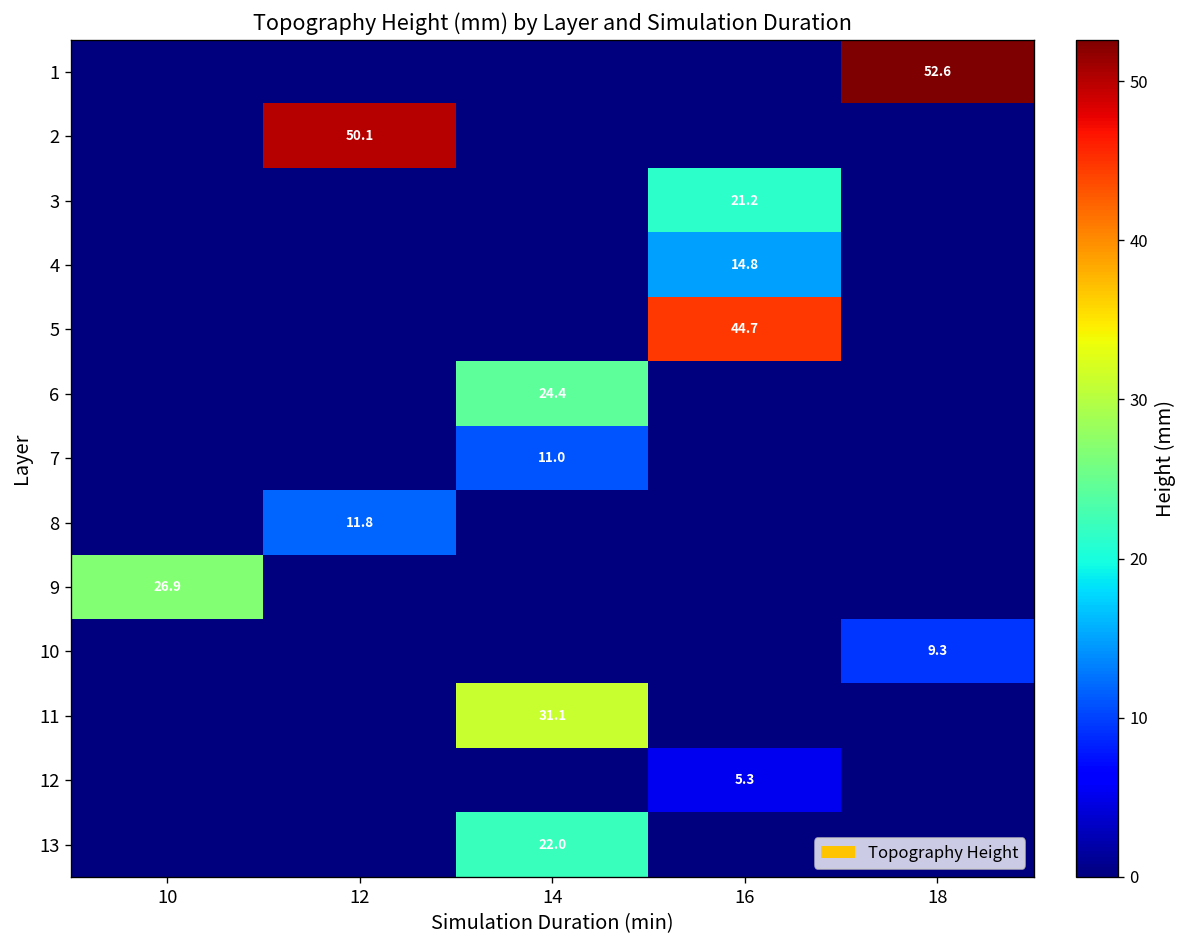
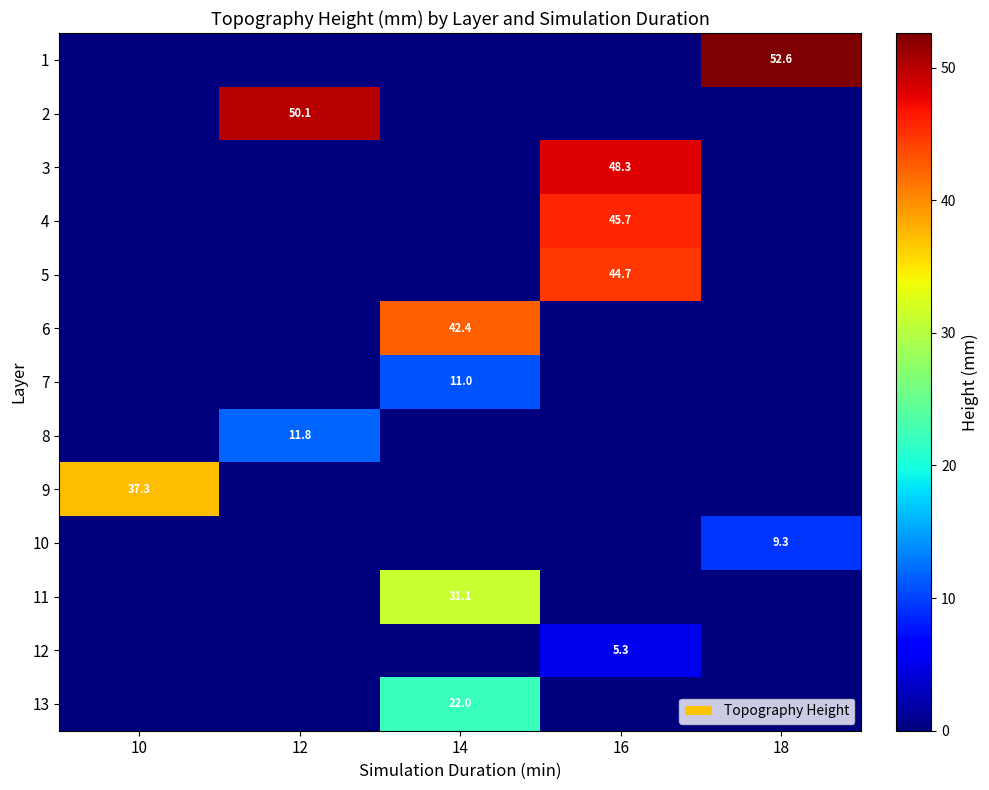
  {
    "1": {
      "18": 52.6
    },
    "2": {
      "12": 50.1
    },
    "3": {
-     "16": 21.2
+     "16": 48.3
    },
    "4": {
-     "16": 14.8
+     "16": 45.7
    },
    "5": {
      "16": 44.7
    },
    "6": {
-     "14": 24.4
+     "14": 42.4
    },
    "7": {
      "14": 11.0
    },
    "8": {
      "12": 11.8
    },
    "9": {
-     "10": 26.9
+     "10": 37.3
    },
    "10": {
      "18": 9.3
    },
    "11": {
      "14": 31.1
    },
    "12": {
      "16": 5.3
    },
    "13": {
      "14": 22.0
    }
  }
